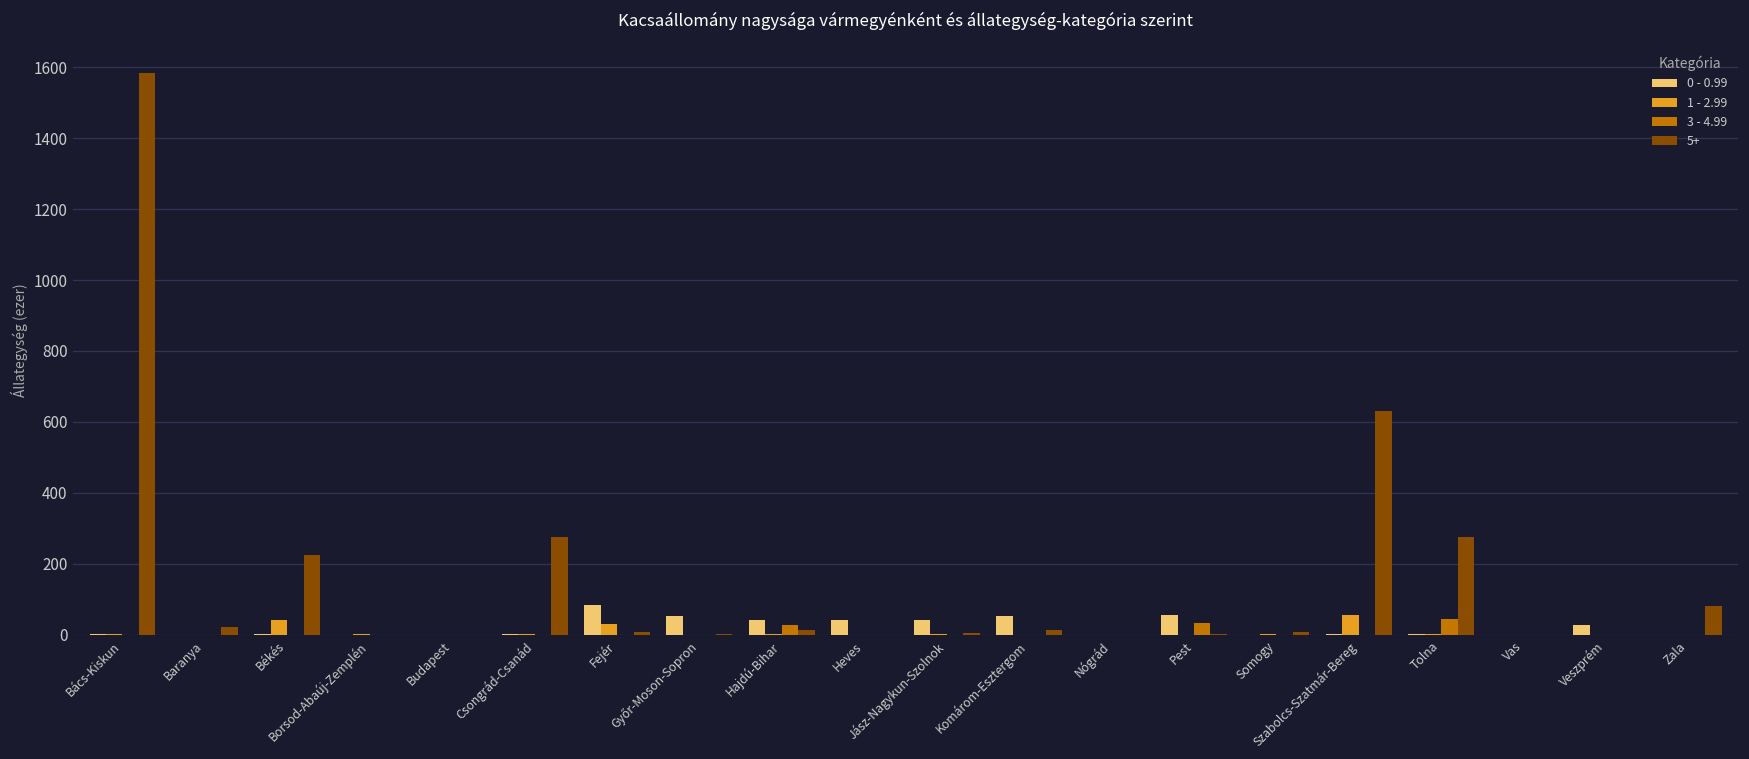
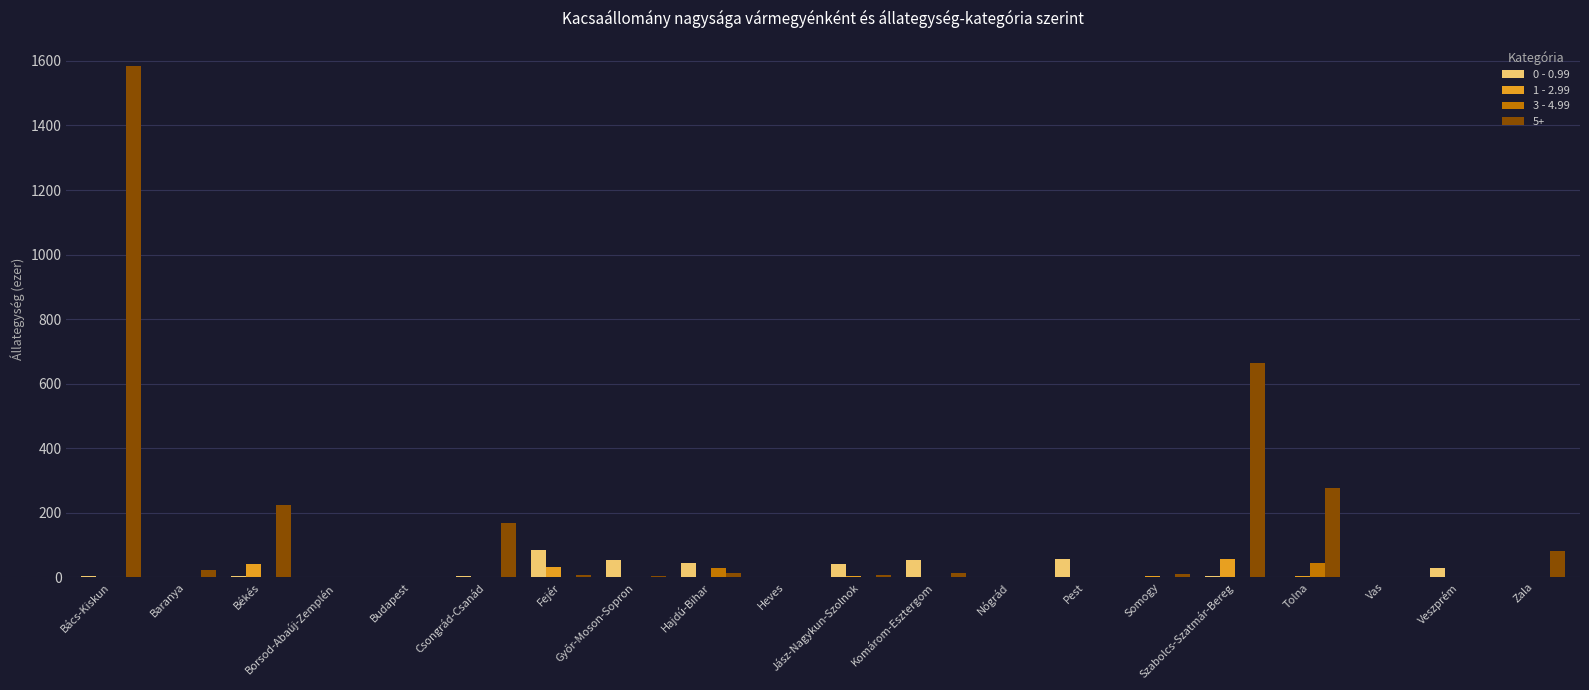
  {
    "0 - 0.99": {
      "Budapest": 0,
      "Fejér": 80,
      "Győr-Moson-Sopron": 50,
      "Hajdú-Bihar": 40,
-     "Heves": 40,
+     "Heves": 0,
      "Jász-Nagykun-Szolnok": 40,
      "Komárom-Esztergom": 50,
      "Pest": 60,
      "Veszprém": 30
    },
    "1 - 2.99": {
      "Békés": 40,
      "Fejér": 30,
      "Szabolcs-Szatmár-Bereg": 60
    },
    "3 - 4.99": {
      "Budapest": 0,
      "Hajdú-Bihar": 30,
      "Nógrád": 0,
-     "Pest": 30,
+     "Pest": 0,
      "Tolna": 50,
      "Vas": 0
    },
    "5+": {
      "Bács-Kiskun": 1580,
      "Baranya": 20,
      "Békés": 220,
      "Budapest": 0,
-     "Csongrád-Csanád": 280,
+     "Csongrád-Csanád": 170,
      "Hajdú-Bihar": 10,
      "Komárom-Esztergom": 10,
      "Somogy": 10,
-     "Szabolcs-Szatmár-Bereg": 630,
+     "Szabolcs-Szatmár-Bereg": 660,
      "Tolna": 280,
      "Zala": 80
    }
  }
